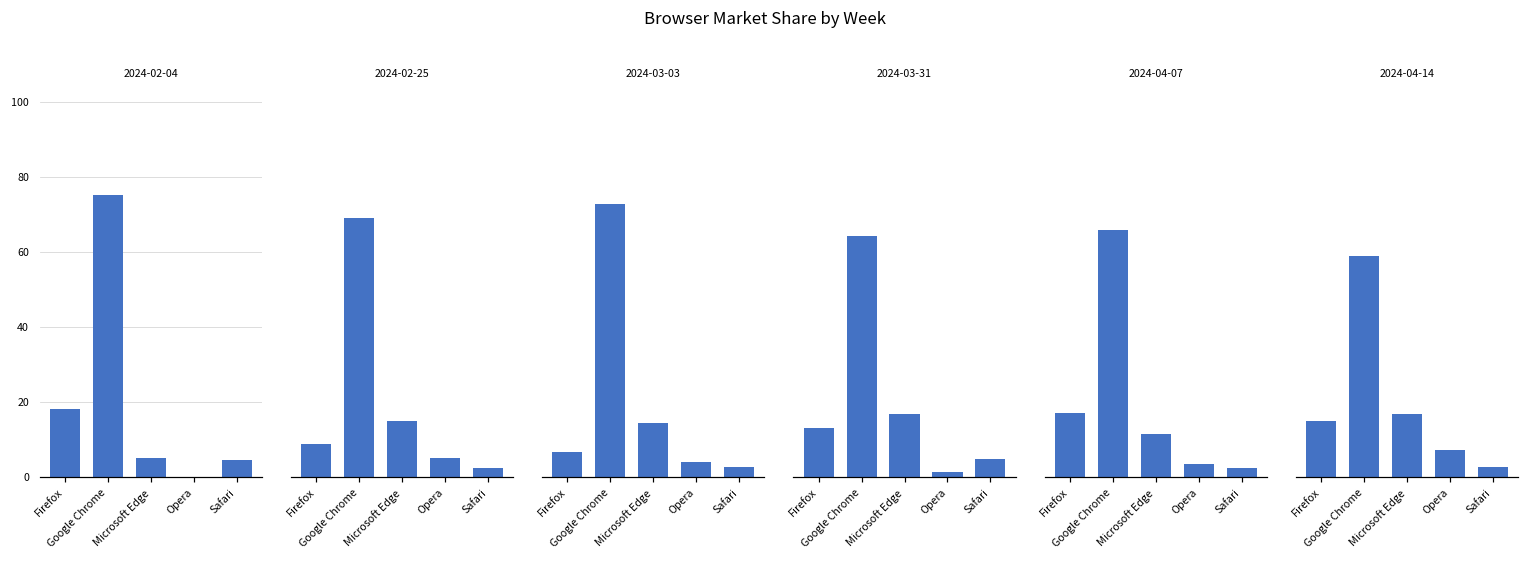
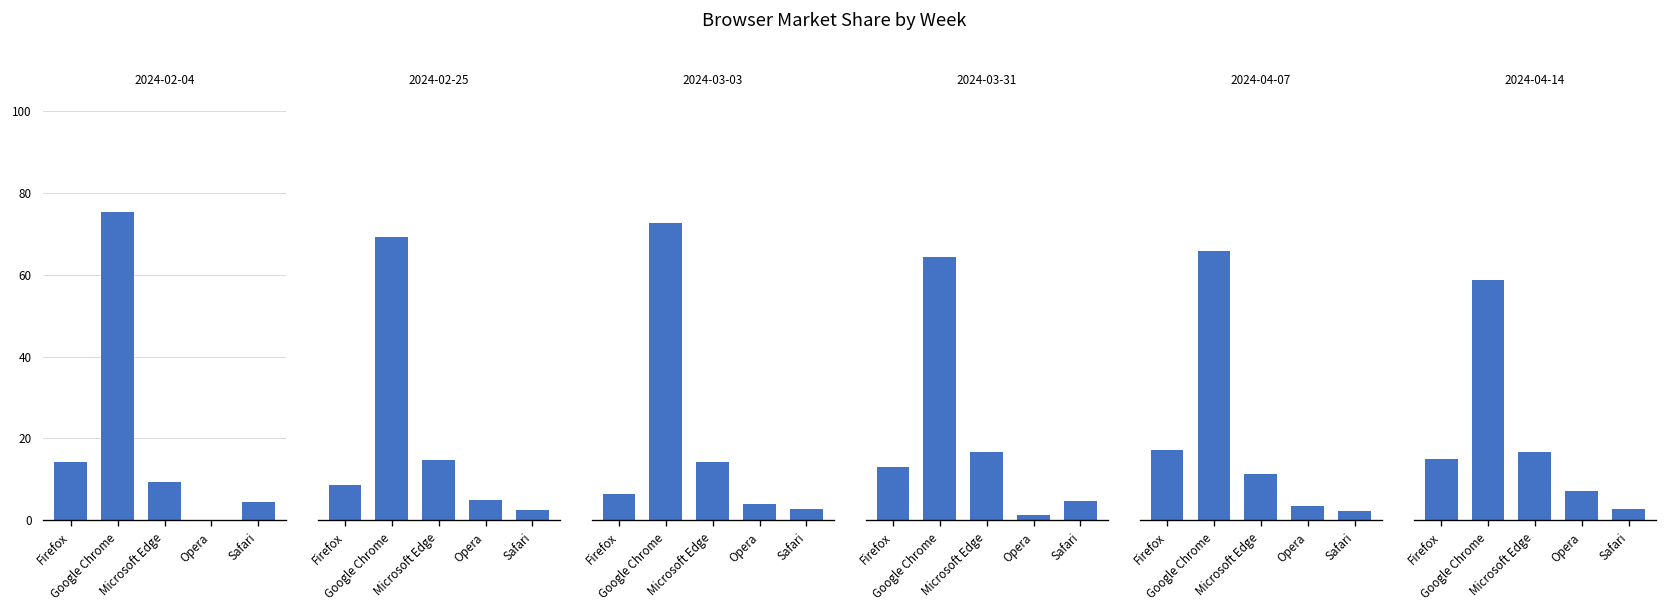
  {
    "2024-02-04": {
-     "Firefox": 18,
+     "Firefox": 14,
      "Google Chrome": 75,
-     "Microsoft Edge": 5,
+     "Microsoft Edge": 9,
      "Opera": 0,
      "Safari": 4
    }
  }
